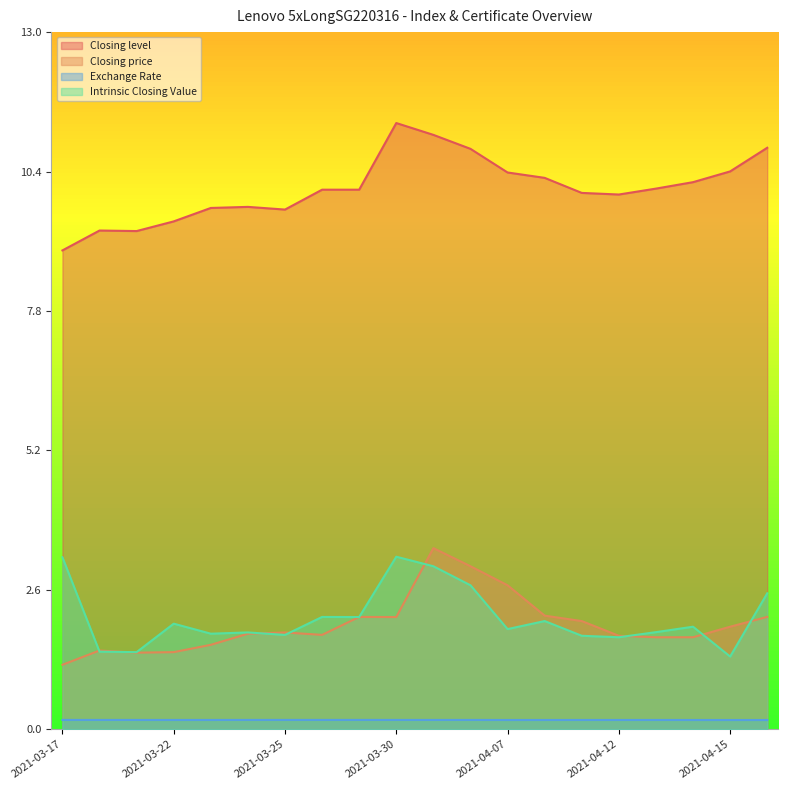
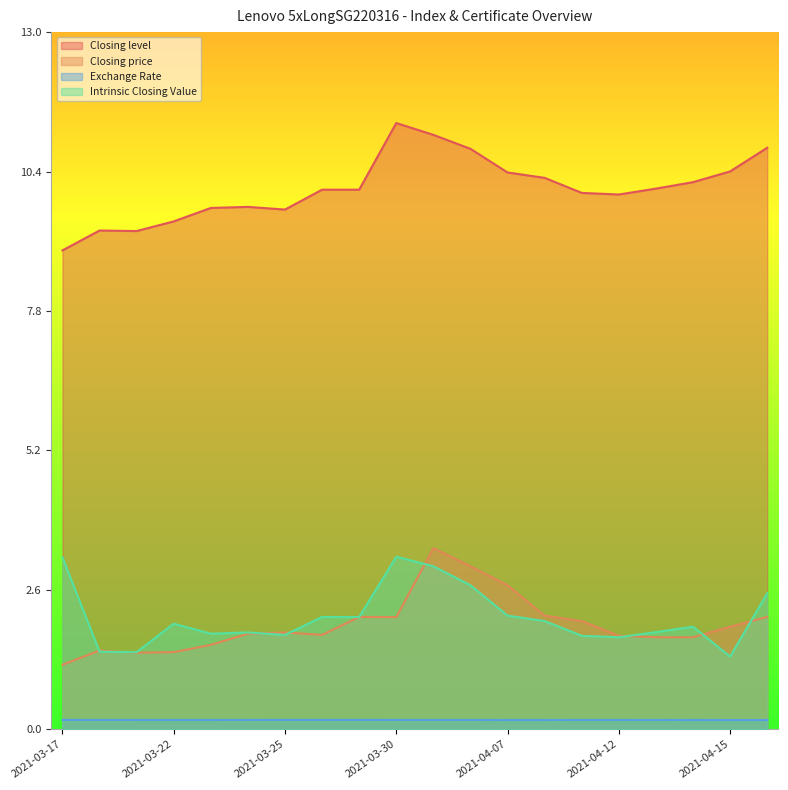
  {
    "Exchange Rate": {
      "2021-03-17": 0.2,
      "2021-03-22": 0.2,
      "2021-03-25": 0.2,
      "2021-03-30": 0.2,
      "2021-04-07": 0.2,
      "2021-04-12": 0.2,
      "2021-04-15": 0.2
    },
    "Intrinsic Closing Value": {
      "2021-03-17": 3.2,
      "2021-03-22": 2.0,
      "2021-03-30": 3.2,
-     "2021-04-07": 1.9,
+     "2021-04-07": 2.1,
      "2021-04-15": 1.4
    }
  }
